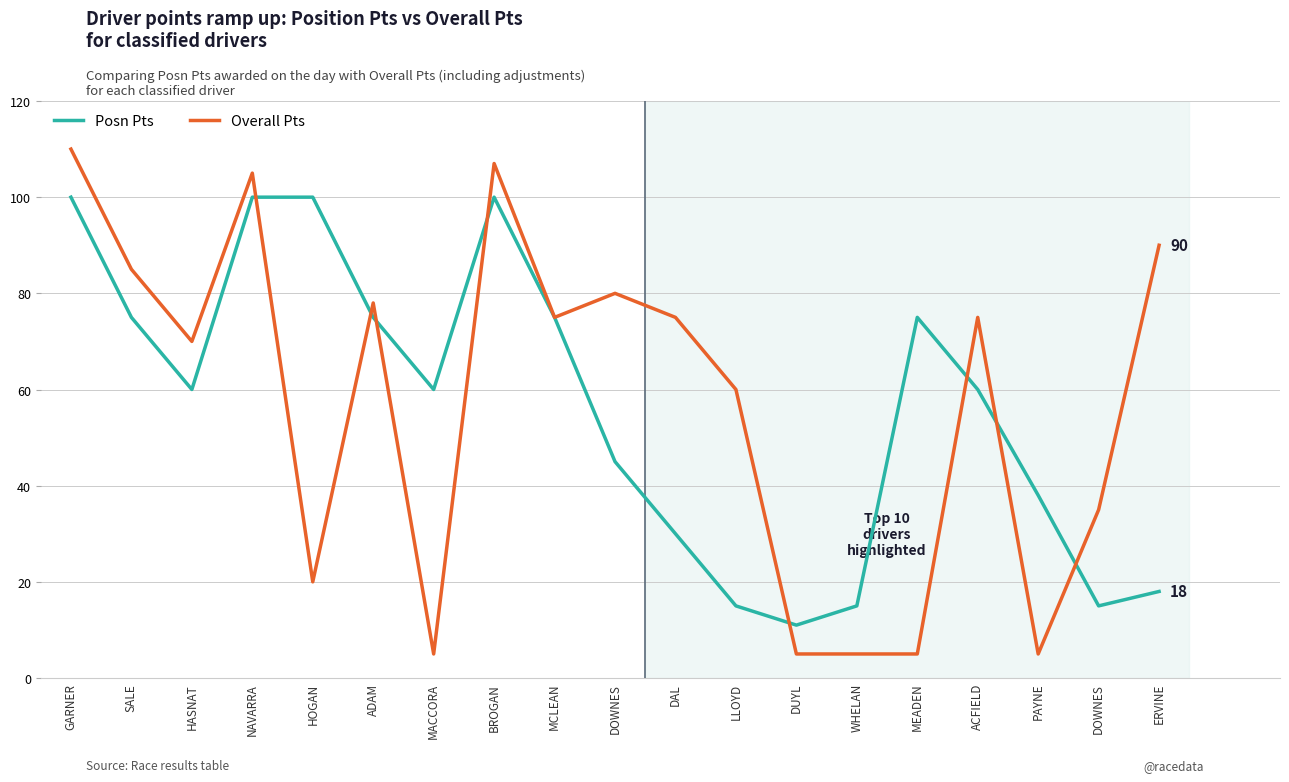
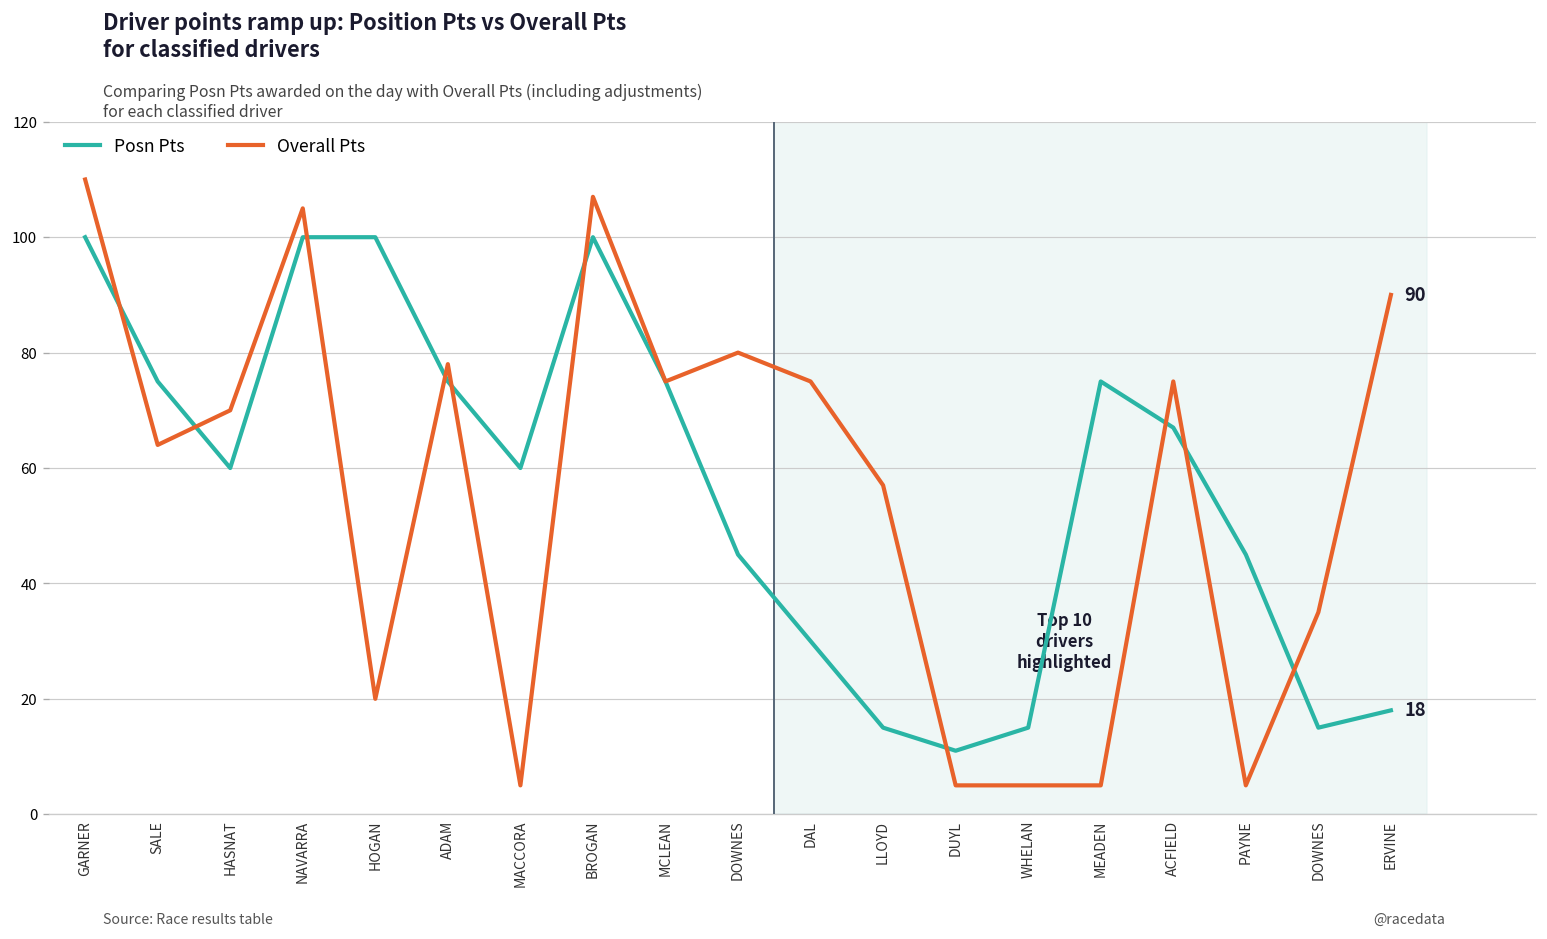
  {
    "Posn Pts": {
      "GARNER": 100,
      "SALE": 75,
      "HASNAT": 60,
      "NAVARRA": 100,
      "HOGAN": 100,
      "ADAM": 75,
      "MACCORA": 60,
      "BROGAN": 100,
      "DAL": 30,
      "LLOYD": 15,
      "DUYL": 11,
      "WHELAN": 15,
      "MEADEN": 75,
-     "ACFIELD": 60,
-     "PAYNE": 38
+     "ACFIELD": 67,
+     "PAYNE": 45
    },
    "Overall Pts": {
      "GARNER": 110,
-     "SALE": 85,
+     "SALE": 64,
      "HASNAT": 70,
      "NAVARRA": 105,
      "HOGAN": 20,
      "ADAM": 78,
      "MACCORA": 5,
      "BROGAN": 107,
      "DAL": 75,
-     "LLOYD": 60,
+     "LLOYD": 57,
      "DUYL": 5,
      "WHELAN": 5,
      "MEADEN": 5,
      "ACFIELD": 75,
      "PAYNE": 5
    }
  }
